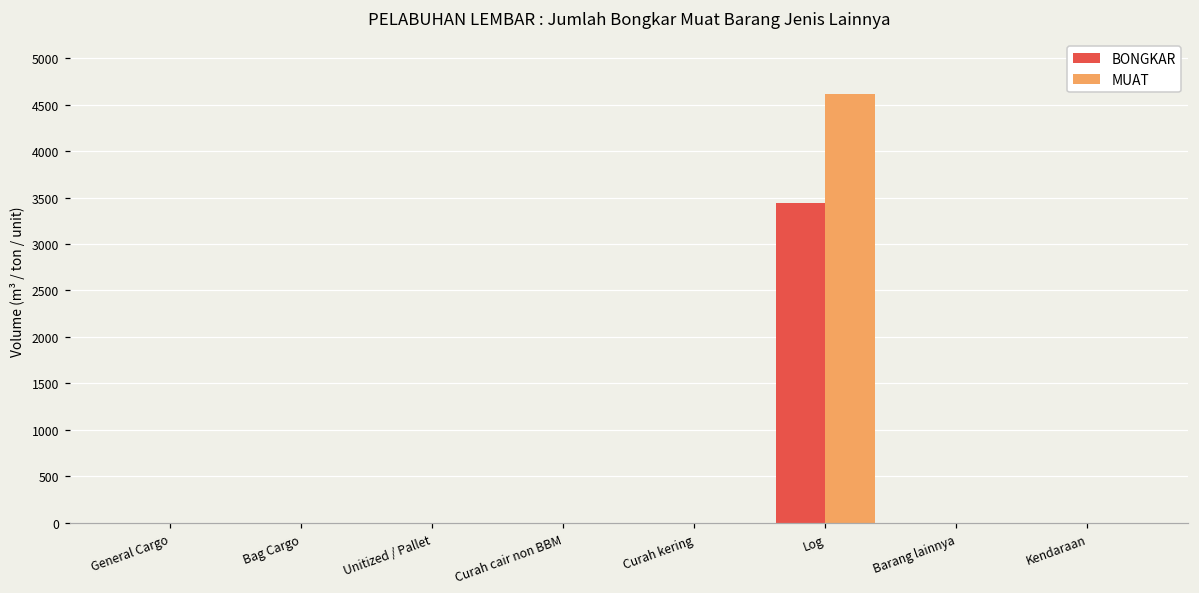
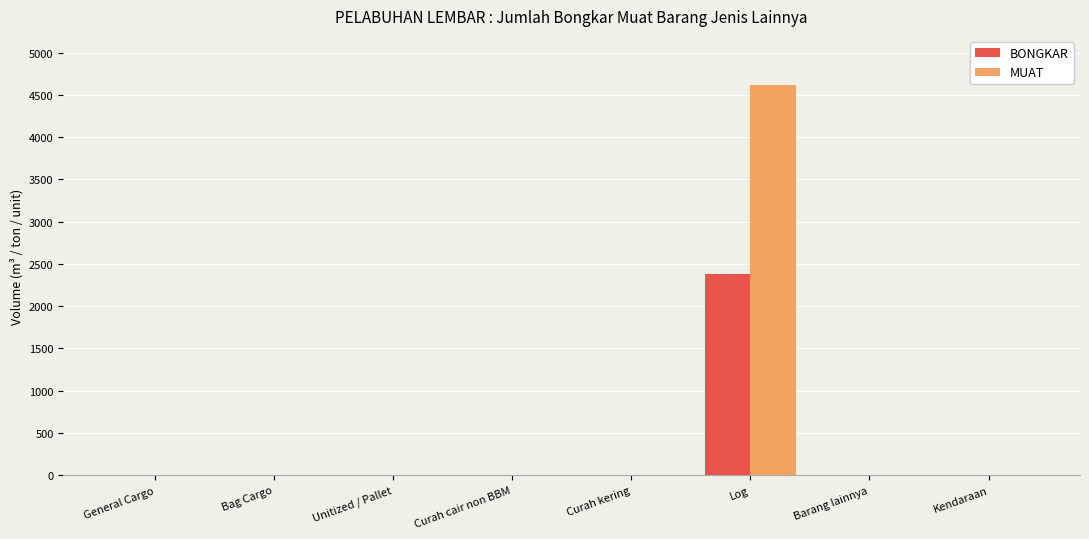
  {
    "BONGKAR": {
      "General Cargo": 0,
      "Bag Cargo": 0,
      "Unitized / Pallet": 0,
      "Curah cair non BBM": 0,
      "Curah kering": 0,
-     "Log": 3400,
+     "Log": 2400,
      "Barang lainnya": 0,
      "Kendaraan": 0
    },
    "MUAT": {
      "General Cargo": 0,
      "Bag Cargo": 0,
      "Unitized / Pallet": 0,
      "Curah cair non BBM": 0,
      "Curah kering": 0,
      "Log": 4600,
      "Barang lainnya": 0,
      "Kendaraan": 0
    }
  }
